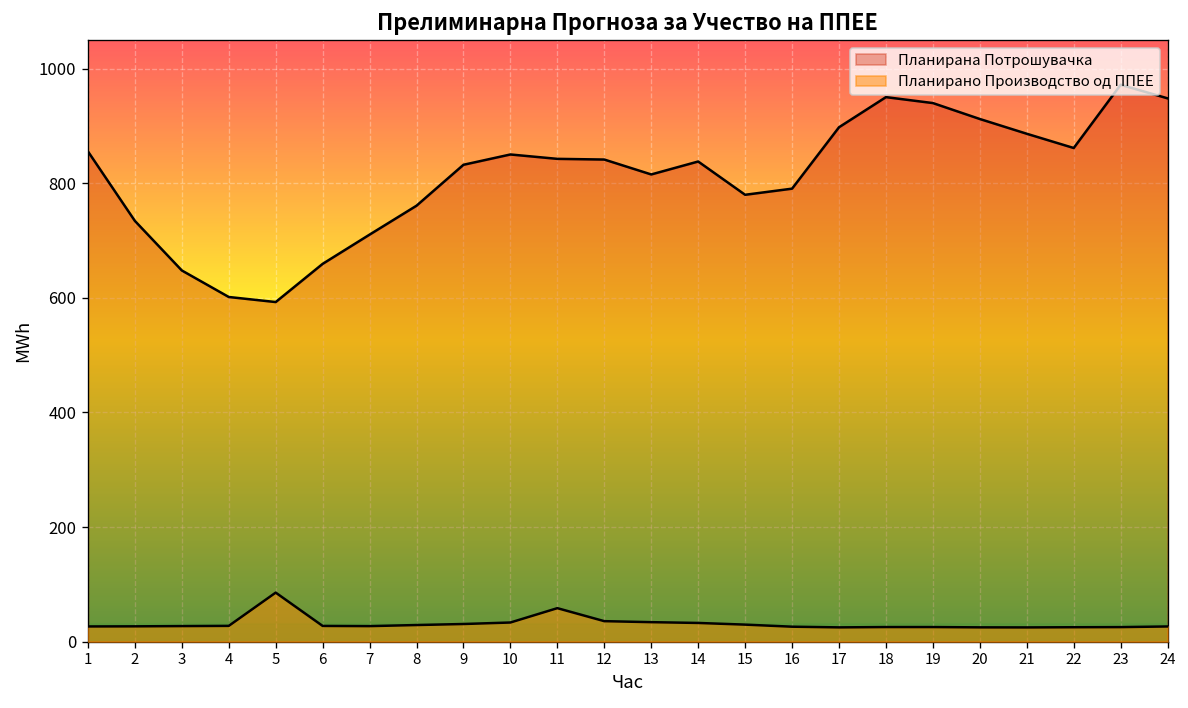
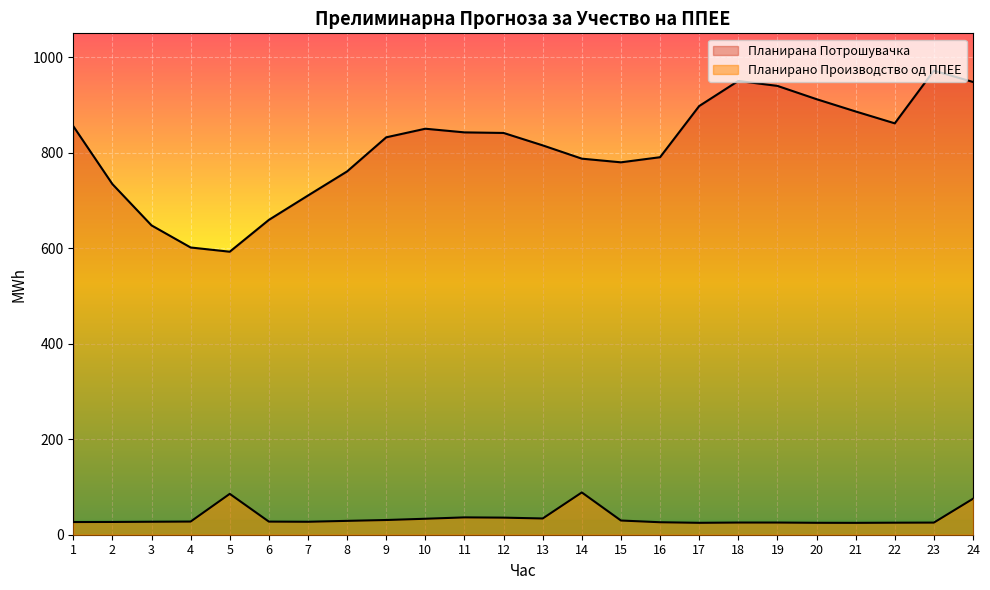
  {
    "Планирана Потрошувачка": {
      "1": 860,
      "2": 730,
      "3": 650,
      "4": 600,
      "5": 590,
      "6": 660,
      "7": 710,
      "8": 760,
      "9": 830,
      "10": 850,
      "11": 840,
      "12": 840,
      "13": 820,
-     "14": 840,
+     "14": 790,
      "15": 780,
      "16": 790,
      "17": 900,
      "19": 940,
      "20": 910,
      "21": 890,
      "22": 860,
      "24": 950
    },
    "Планирано Производство од ППЕЕ": {
      "1": 30,
      "2": 30,
      "3": 30,
      "4": 30,
      "5": 90,
      "6": 30,
      "7": 30,
      "8": 30,
      "9": 30,
      "10": 30,
-     "11": 60,
+     "11": 40,
      "12": 40,
      "13": 30,
-     "14": 30,
+     "14": 90,
      "15": 30,
      "16": 30,
      "17": 20,
      "18": 30,
      "19": 30,
      "20": 20,
      "21": 20,
      "22": 30,
      "23": 30,
-     "24": 30
+     "24": 80
    }
  }
